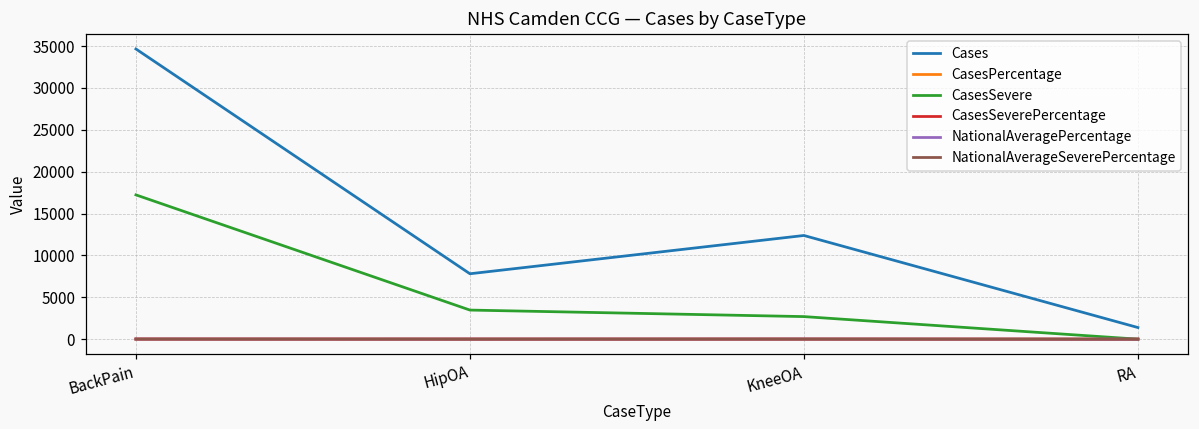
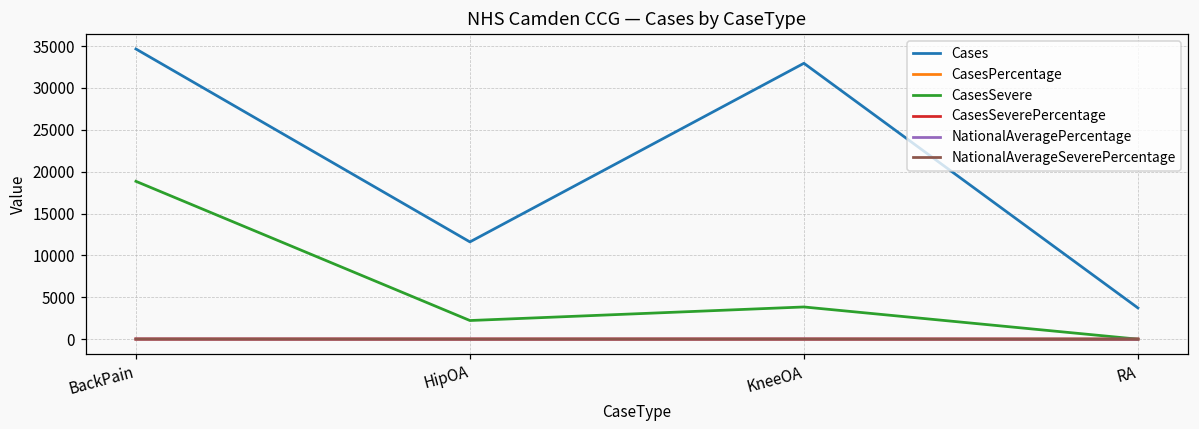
  {
    "Cases": {
      "BackPain": 35000,
-     "HipOA": 8000,
-     "KneeOA": 12000,
-     "RA": 1000
+     "HipOA": 12000,
+     "KneeOA": 33000,
+     "RA": 4000
    },
    "NationalAverageSeverePercentage": {
      "BackPain": 0,
      "HipOA": 0,
      "KneeOA": 0
    },
    "CasesSevere": {
-     "BackPain": 17000,
-     "HipOA": 3000,
-     "KneeOA": 3000
+     "BackPain": 19000,
+     "HipOA": 2000,
+     "KneeOA": 4000
    }
  }
